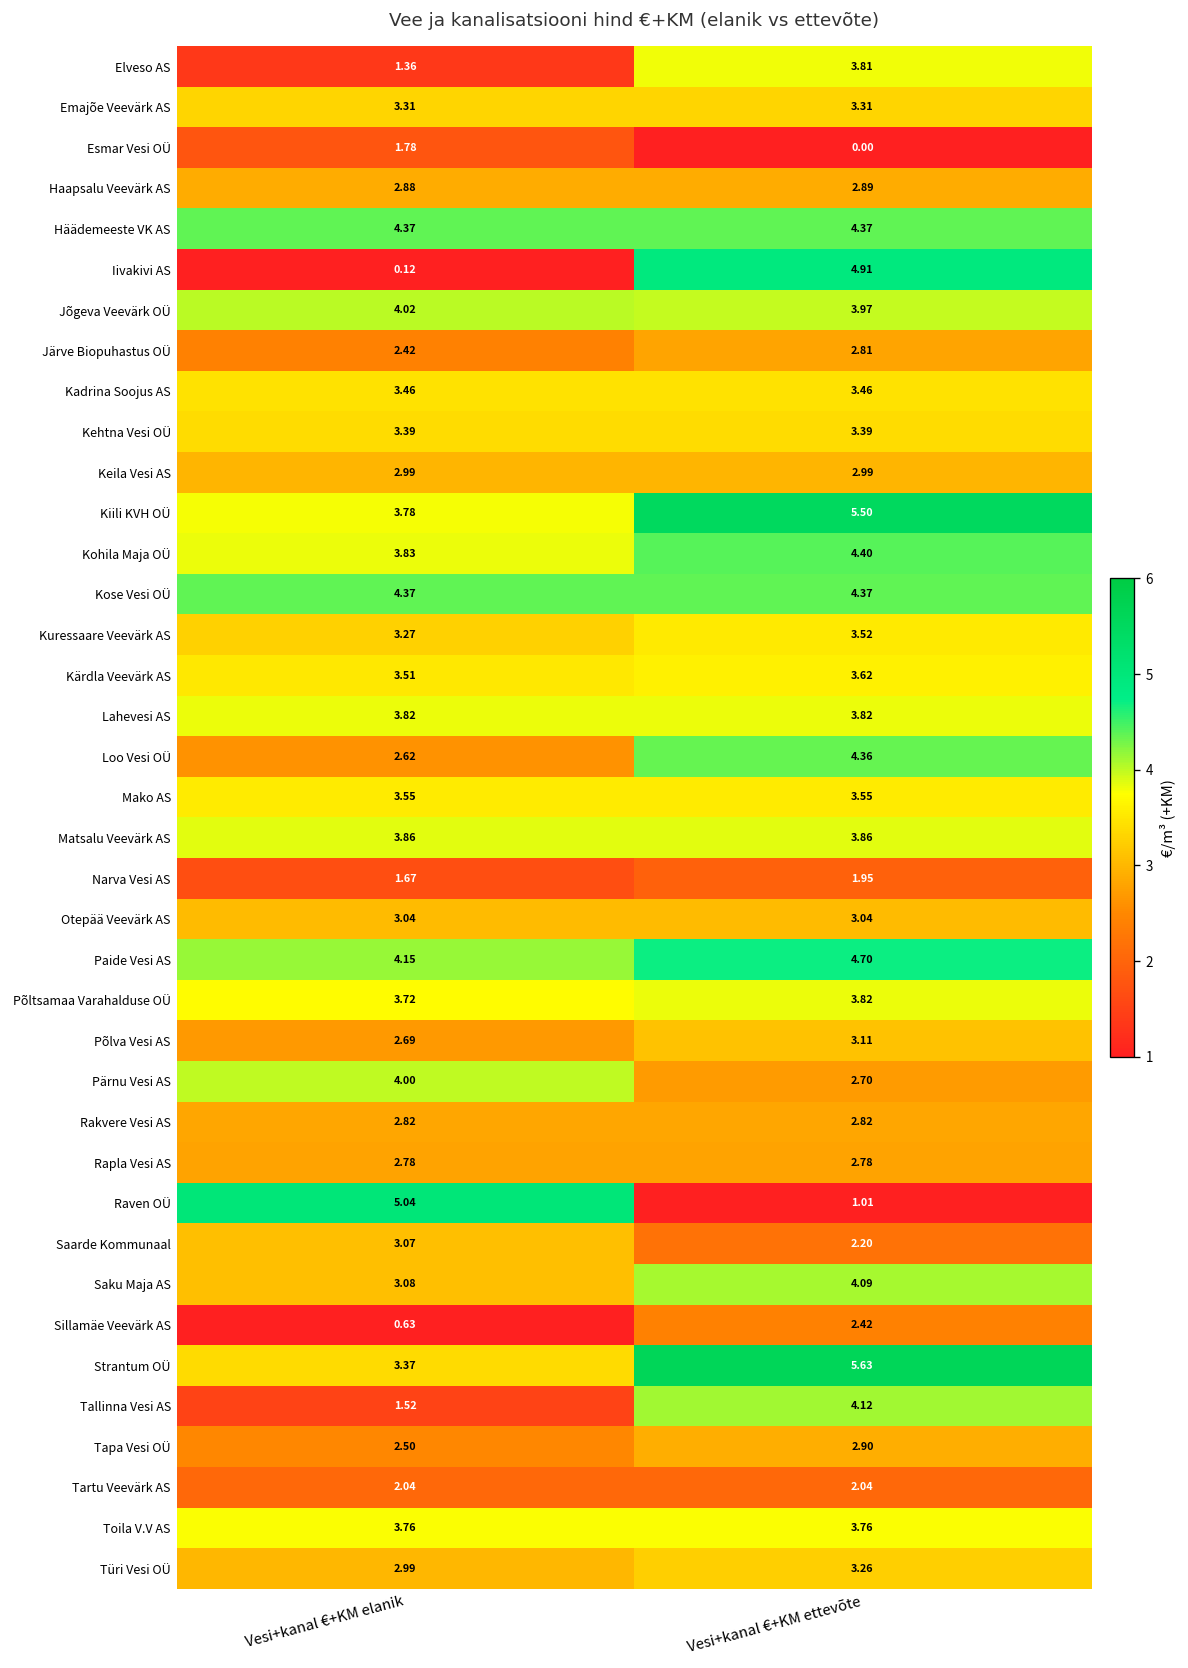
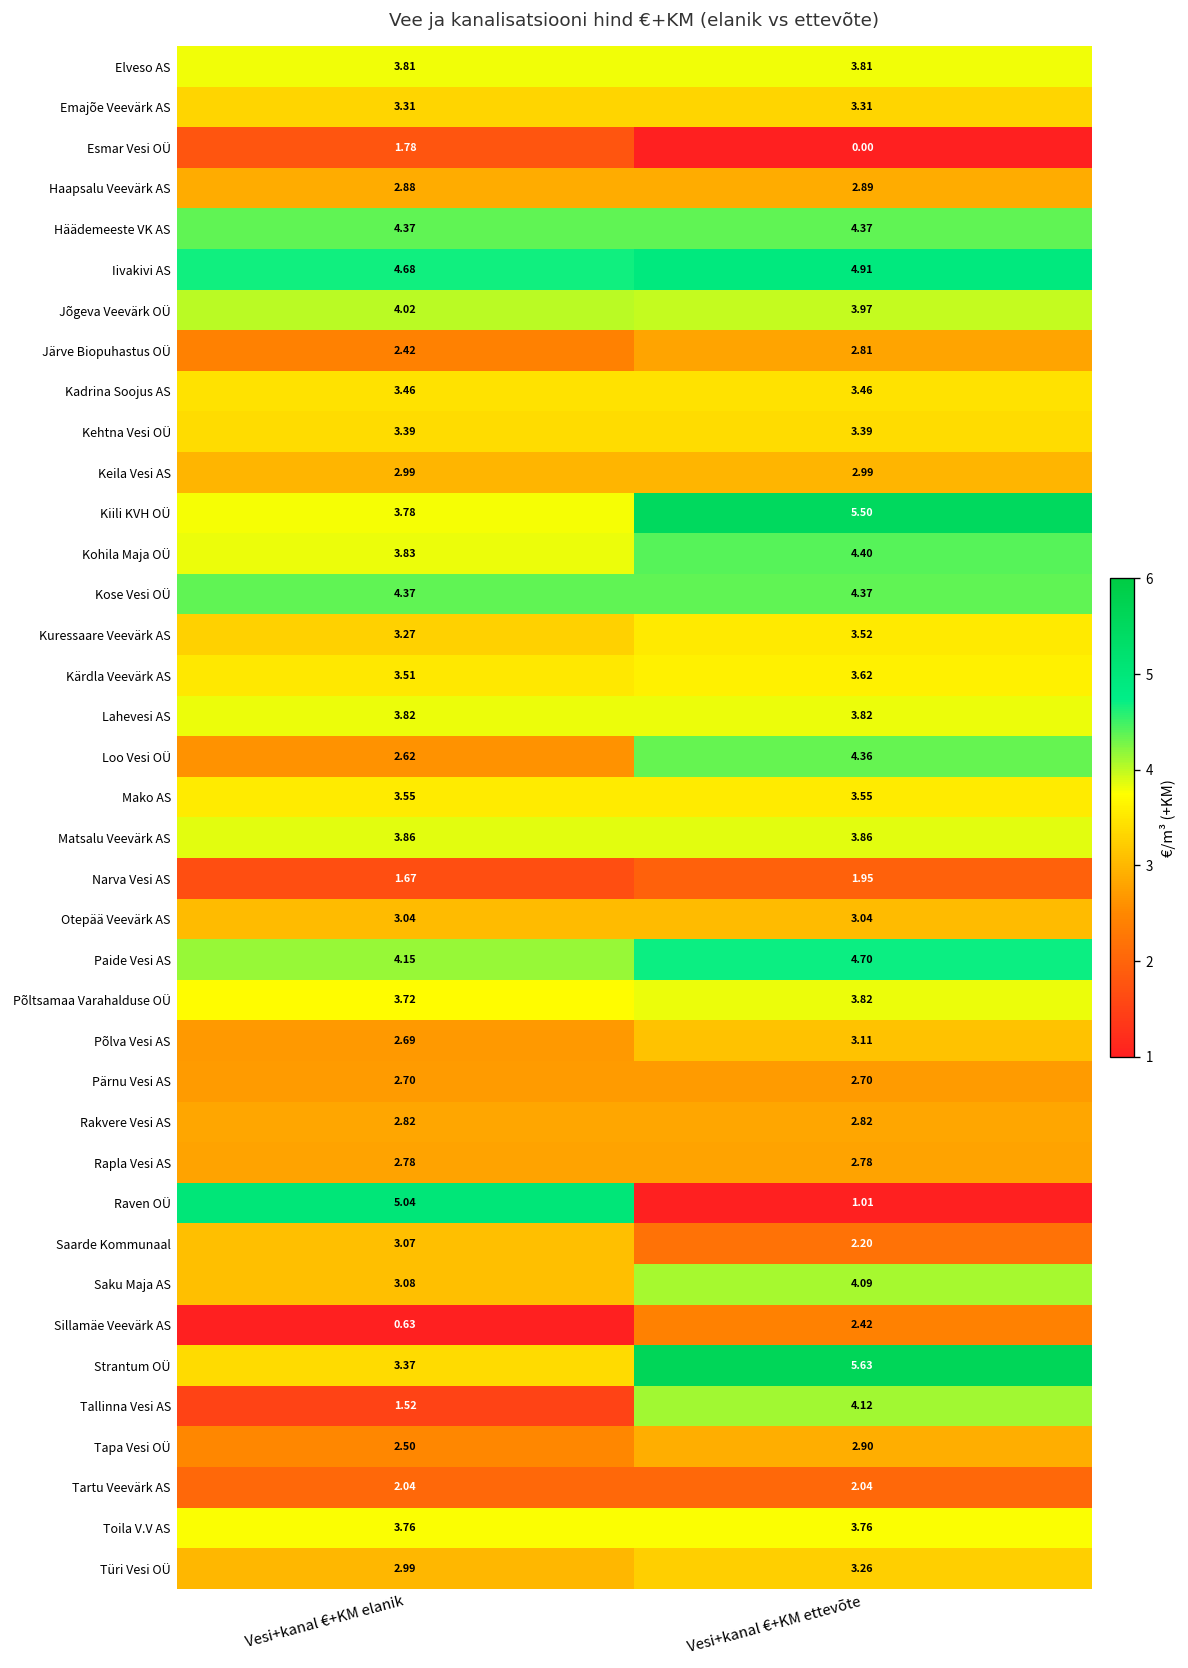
  {
    "Elveso AS": {
-     "Vesi+kanal €+KM elanik": 1.36,
+     "Vesi+kanal €+KM elanik": 3.81,
      "Vesi+kanal €+KM ettevõte": 3.81
    },
    "Emajõe Veevärk AS": {
      "Vesi+kanal €+KM elanik": 3.31,
      "Vesi+kanal €+KM ettevõte": 3.31
    },
    "Esmar Vesi OÜ": {
      "Vesi+kanal €+KM elanik": 1.78,
      "Vesi+kanal €+KM ettevõte": 0.00
    },
    "Haapsalu Veevärk AS": {
      "Vesi+kanal €+KM elanik": 2.88,
      "Vesi+kanal €+KM ettevõte": 2.89
    },
    "Häädemeeste VK AS": {
      "Vesi+kanal €+KM elanik": 4.37,
      "Vesi+kanal €+KM ettevõte": 4.37
    },
    "Iivakivi AS": {
-     "Vesi+kanal €+KM elanik": 0.12,
+     "Vesi+kanal €+KM elanik": 4.68,
      "Vesi+kanal €+KM ettevõte": 4.91
    },
    "Jõgeva Veevärk OÜ": {
      "Vesi+kanal €+KM elanik": 4.02,
      "Vesi+kanal €+KM ettevõte": 3.97
    },
    "Järve Biopuhastus OÜ": {
      "Vesi+kanal €+KM elanik": 2.42,
      "Vesi+kanal €+KM ettevõte": 2.81
    },
    "Kadrina Soojus AS": {
      "Vesi+kanal €+KM elanik": 3.46,
      "Vesi+kanal €+KM ettevõte": 3.46
    },
    "Kehtna Vesi OÜ": {
      "Vesi+kanal €+KM elanik": 3.39,
      "Vesi+kanal €+KM ettevõte": 3.39
    },
    "Keila Vesi AS": {
      "Vesi+kanal €+KM elanik": 2.99,
      "Vesi+kanal €+KM ettevõte": 2.99
    },
    "Kiili KVH OÜ": {
      "Vesi+kanal €+KM elanik": 3.78,
      "Vesi+kanal €+KM ettevõte": 5.50
    },
    "Kohila Maja OÜ": {
      "Vesi+kanal €+KM elanik": 3.83,
      "Vesi+kanal €+KM ettevõte": 4.40
    },
    "Kose Vesi OÜ": {
      "Vesi+kanal €+KM elanik": 4.37,
      "Vesi+kanal €+KM ettevõte": 4.37
    },
    "Kuressaare Veevärk AS": {
      "Vesi+kanal €+KM elanik": 3.27,
      "Vesi+kanal €+KM ettevõte": 3.52
    },
    "Kärdla Veevärk AS": {
      "Vesi+kanal €+KM elanik": 3.51,
      "Vesi+kanal €+KM ettevõte": 3.62
    },
    "Lahevesi AS": {
      "Vesi+kanal €+KM elanik": 3.82,
      "Vesi+kanal €+KM ettevõte": 3.82
    },
    "Loo Vesi OÜ": {
      "Vesi+kanal €+KM elanik": 2.62,
      "Vesi+kanal €+KM ettevõte": 4.36
    },
    "Mako AS": {
      "Vesi+kanal €+KM elanik": 3.55,
      "Vesi+kanal €+KM ettevõte": 3.55
    },
    "Matsalu Veevärk AS": {
      "Vesi+kanal €+KM elanik": 3.86,
      "Vesi+kanal €+KM ettevõte": 3.86
    },
    "Narva Vesi AS": {
      "Vesi+kanal €+KM elanik": 1.67,
      "Vesi+kanal €+KM ettevõte": 1.95
    },
    "Otepää Veevärk AS": {
      "Vesi+kanal €+KM elanik": 3.04,
      "Vesi+kanal €+KM ettevõte": 3.04
    },
    "Paide Vesi AS": {
      "Vesi+kanal €+KM elanik": 4.15,
      "Vesi+kanal €+KM ettevõte": 4.70
    },
    "Põltsamaa Varahalduse OÜ": {
      "Vesi+kanal €+KM elanik": 3.72,
      "Vesi+kanal €+KM ettevõte": 3.82
    },
    "Põlva Vesi AS": {
      "Vesi+kanal €+KM elanik": 2.69,
      "Vesi+kanal €+KM ettevõte": 3.11
    },
    "Pärnu Vesi AS": {
-     "Vesi+kanal €+KM elanik": 4.00,
+     "Vesi+kanal €+KM elanik": 2.70,
      "Vesi+kanal €+KM ettevõte": 2.70
    },
    "Rakvere Vesi AS": {
      "Vesi+kanal €+KM elanik": 2.82,
      "Vesi+kanal €+KM ettevõte": 2.82
    },
    "Rapla Vesi AS": {
      "Vesi+kanal €+KM elanik": 2.78,
      "Vesi+kanal €+KM ettevõte": 2.78
    },
    "Raven OÜ": {
      "Vesi+kanal €+KM elanik": 5.04,
      "Vesi+kanal €+KM ettevõte": 1.01
    },
    "Saarde Kommunaal": {
      "Vesi+kanal €+KM elanik": 3.07,
      "Vesi+kanal €+KM ettevõte": 2.20
    },
    "Saku Maja AS": {
      "Vesi+kanal €+KM elanik": 3.08,
      "Vesi+kanal €+KM ettevõte": 4.09
    },
    "Sillamäe Veevärk AS": {
      "Vesi+kanal €+KM elanik": 0.63,
      "Vesi+kanal €+KM ettevõte": 2.42
    },
    "Strantum OÜ": {
      "Vesi+kanal €+KM elanik": 3.37,
      "Vesi+kanal €+KM ettevõte": 5.63
    },
    "Tallinna Vesi AS": {
      "Vesi+kanal €+KM elanik": 1.52,
      "Vesi+kanal €+KM ettevõte": 4.12
    },
    "Tapa Vesi OÜ": {
      "Vesi+kanal €+KM elanik": 2.50,
      "Vesi+kanal €+KM ettevõte": 2.90
    },
    "Tartu Veevärk AS": {
      "Vesi+kanal €+KM elanik": 2.04,
      "Vesi+kanal €+KM ettevõte": 2.04
    },
    "Toila V.V AS": {
      "Vesi+kanal €+KM elanik": 3.76,
      "Vesi+kanal €+KM ettevõte": 3.76
    },
    "Türi Vesi OÜ": {
      "Vesi+kanal €+KM elanik": 2.99,
      "Vesi+kanal €+KM ettevõte": 3.26
    }
  }
